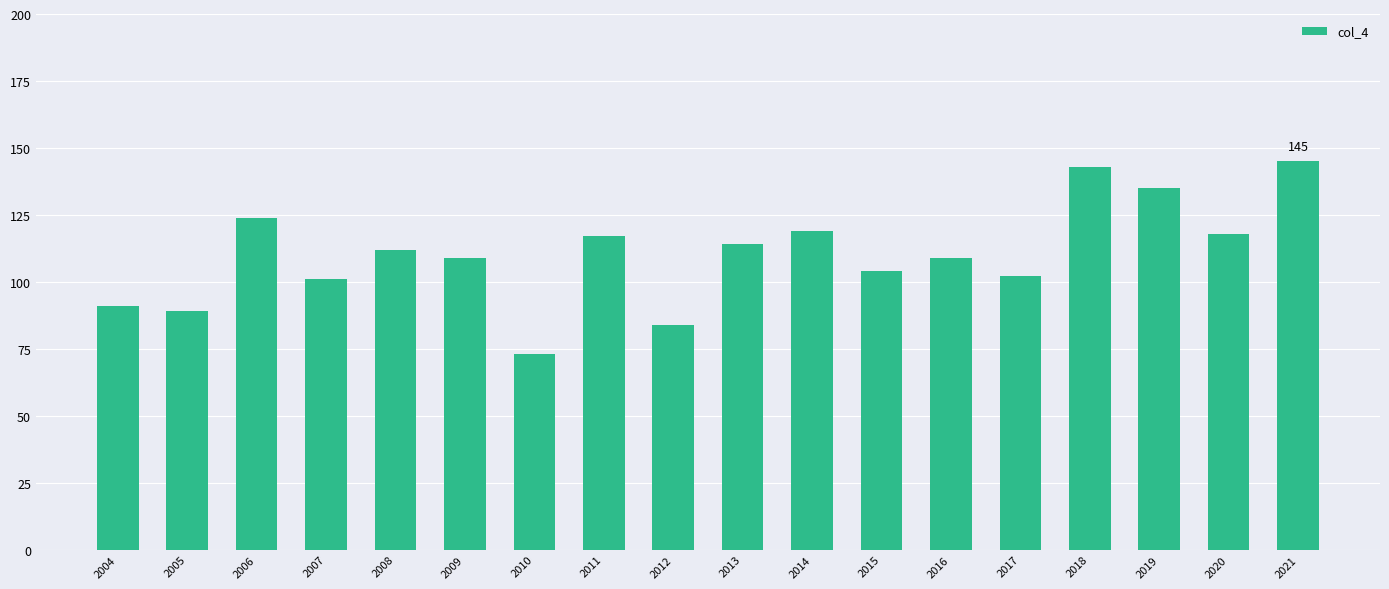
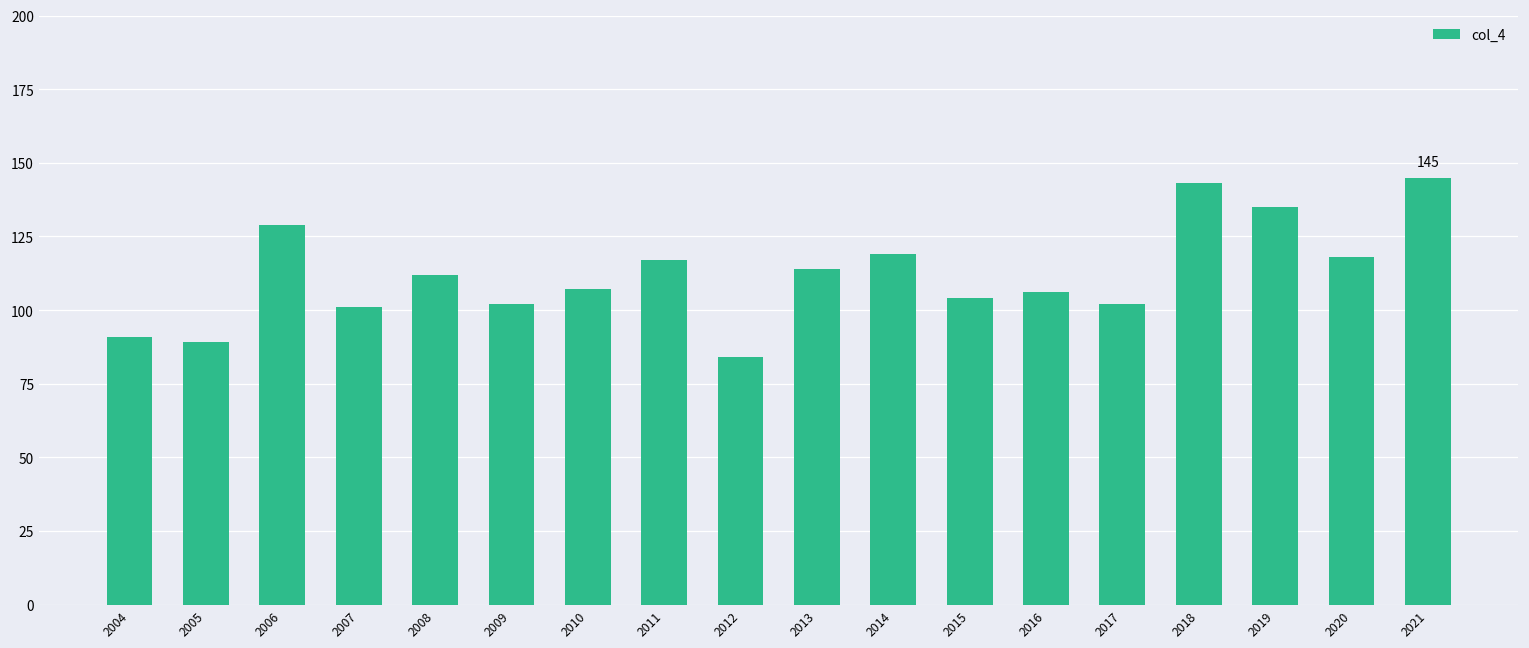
  {
    "2004": 91,
    "2005": 89,
-   "2006": 124,
+   "2006": 129,
    "2007": 101,
    "2008": 112,
-   "2009": 109,
-   "2010": 73,
+   "2009": 102,
+   "2010": 107,
    "2011": 117,
    "2012": 84,
    "2013": 114,
    "2014": 119,
    "2015": 104,
-   "2016": 109,
+   "2016": 106,
    "2017": 102,
    "2018": 143,
    "2019": 135,
    "2020": 118
  }
